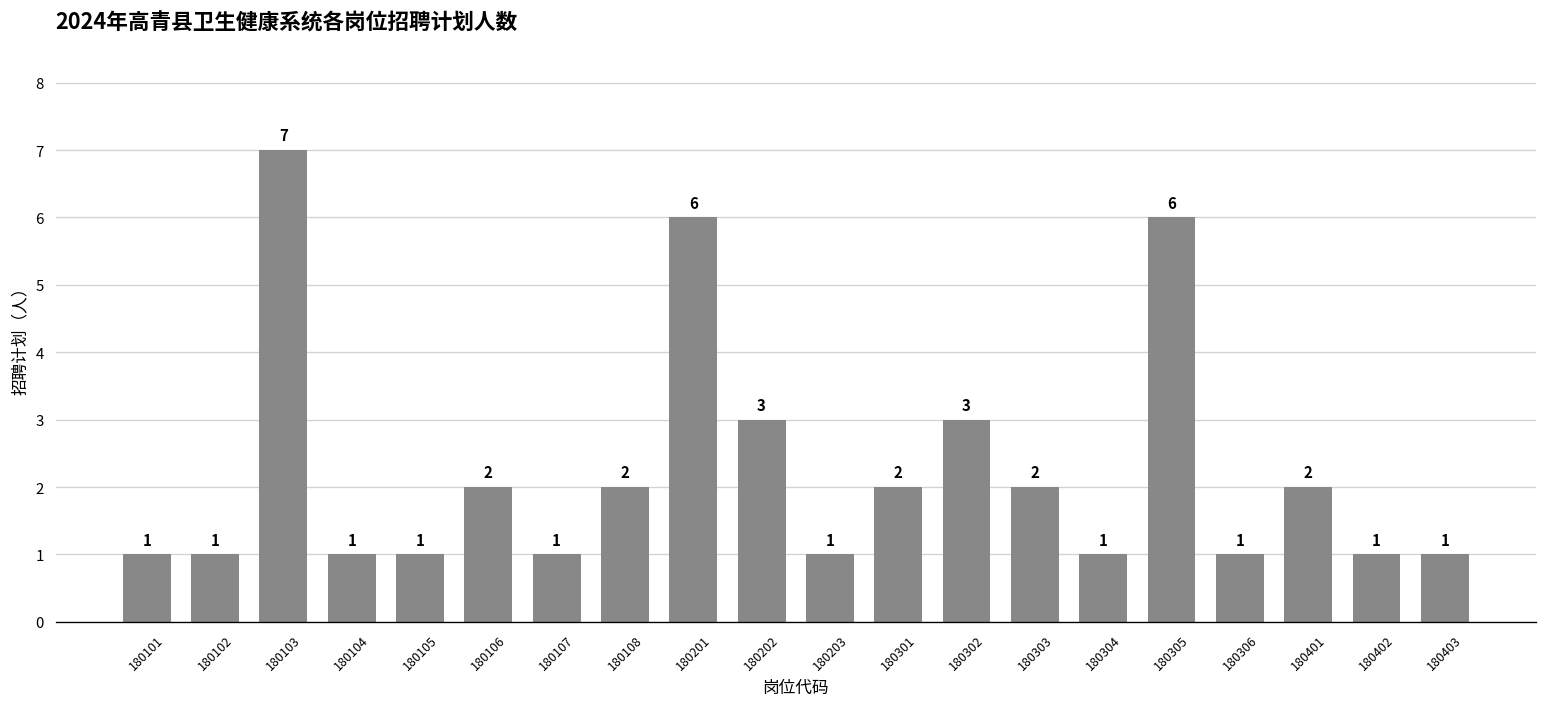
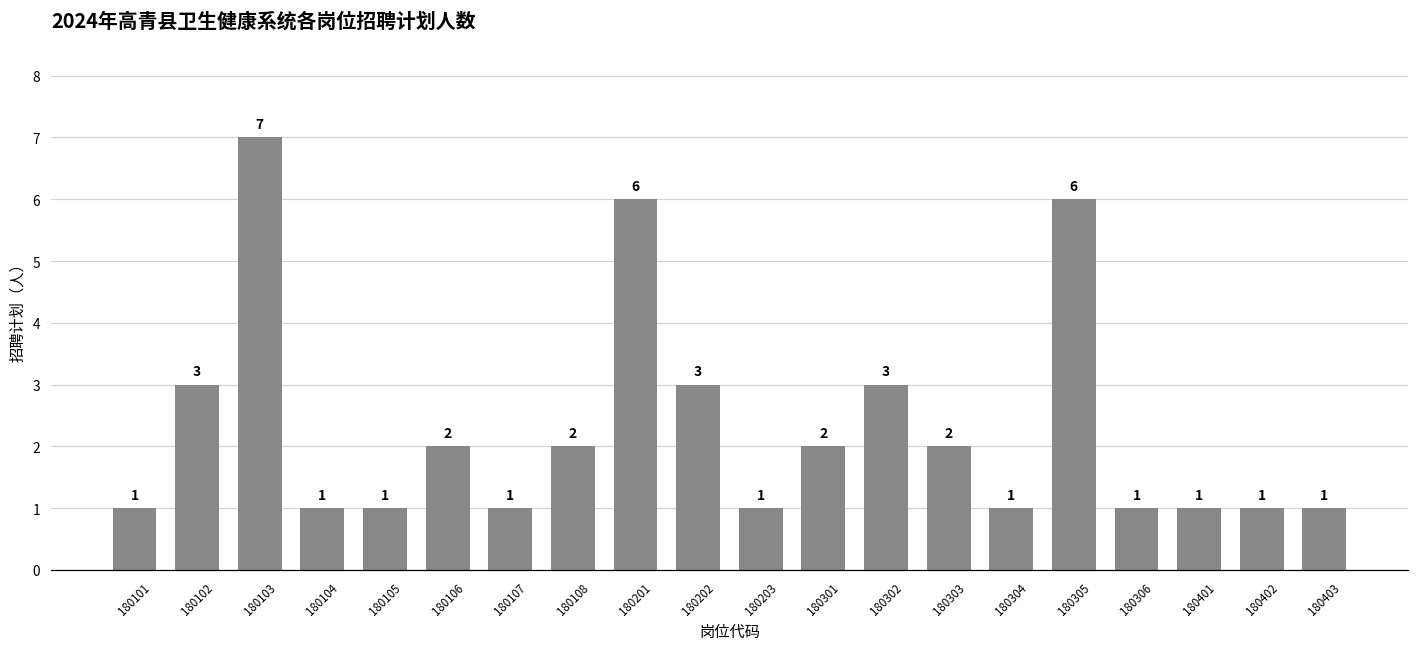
  {
    "180101": 1,
-   "180102": 1,
+   "180102": 3,
    "180103": 7,
    "180104": 1,
    "180105": 1,
    "180106": 2,
    "180107": 1,
    "180108": 2,
    "180201": 6,
    "180202": 3,
    "180203": 1,
    "180301": 2,
    "180302": 3,
    "180303": 2,
    "180304": 1,
    "180305": 6,
    "180306": 1,
-   "180401": 2,
+   "180401": 1,
    "180402": 1,
    "180403": 1
  }
